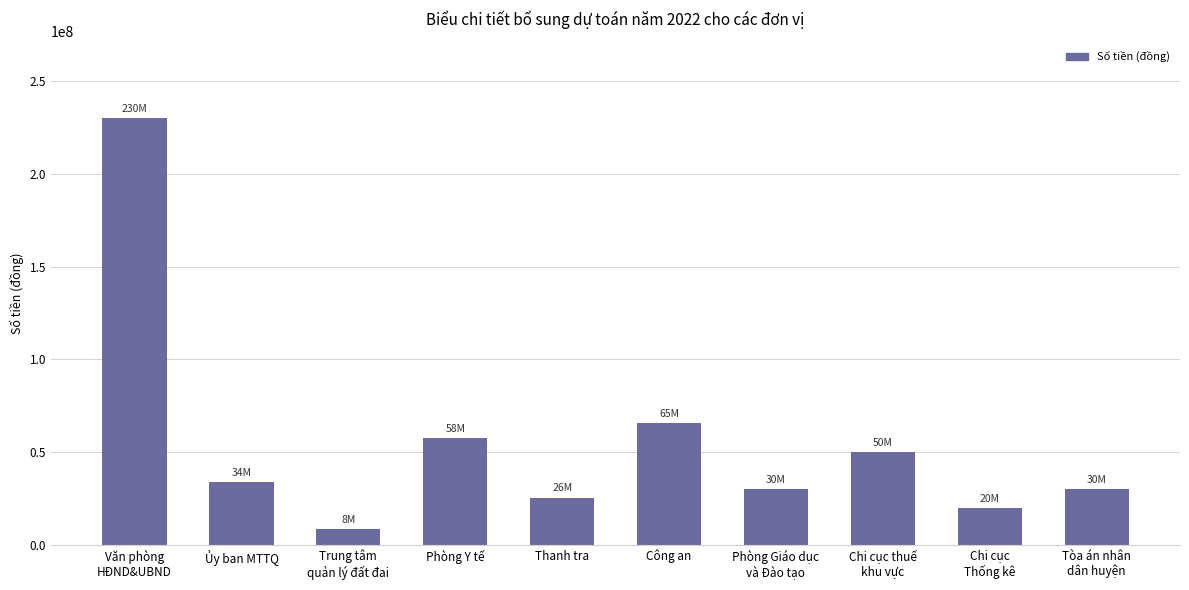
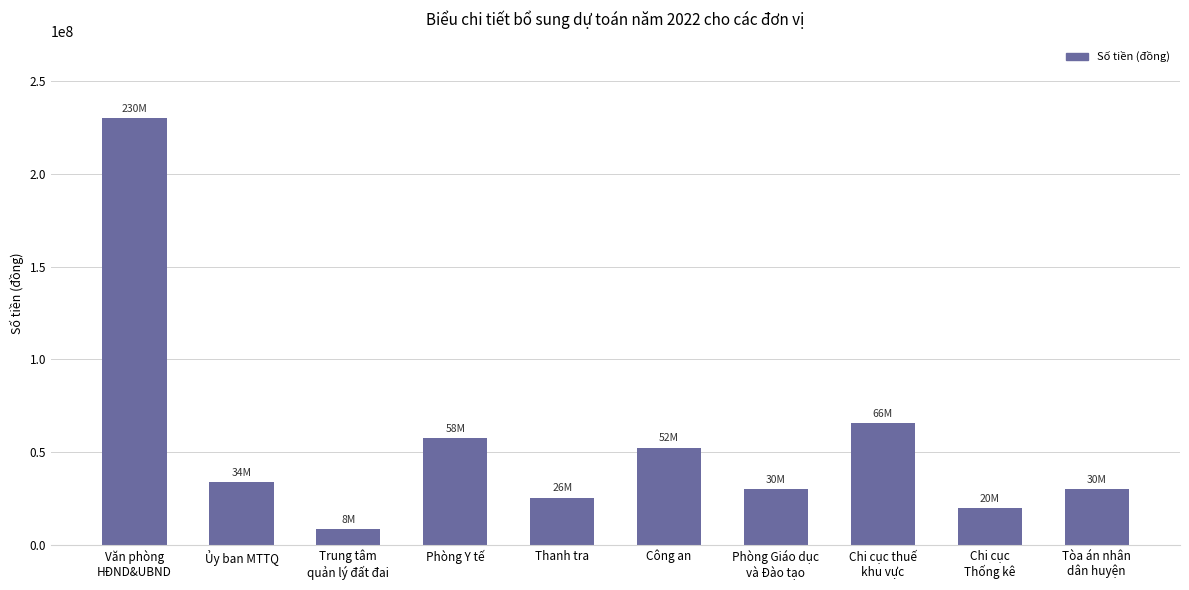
  {
    "Văn phòng HĐND&UBND": "230M",
    "Ủy ban MTTQ": "34M",
    "Trung tâm quản lý đất đai": "8M",
    "Phòng Y tế": "58M",
    "Thanh tra": "26M",
-   "Công an": "65M",
+   "Công an": "52M",
    "Phòng Giáo dục và Đào tạo": "30M",
-   "Chi cục thuế khu vực": "50M",
+   "Chi cục thuế khu vực": "66M",
    "Chi cục Thống kê": "20M",
    "Tòa án nhân dân huyện": "30M"
  }
